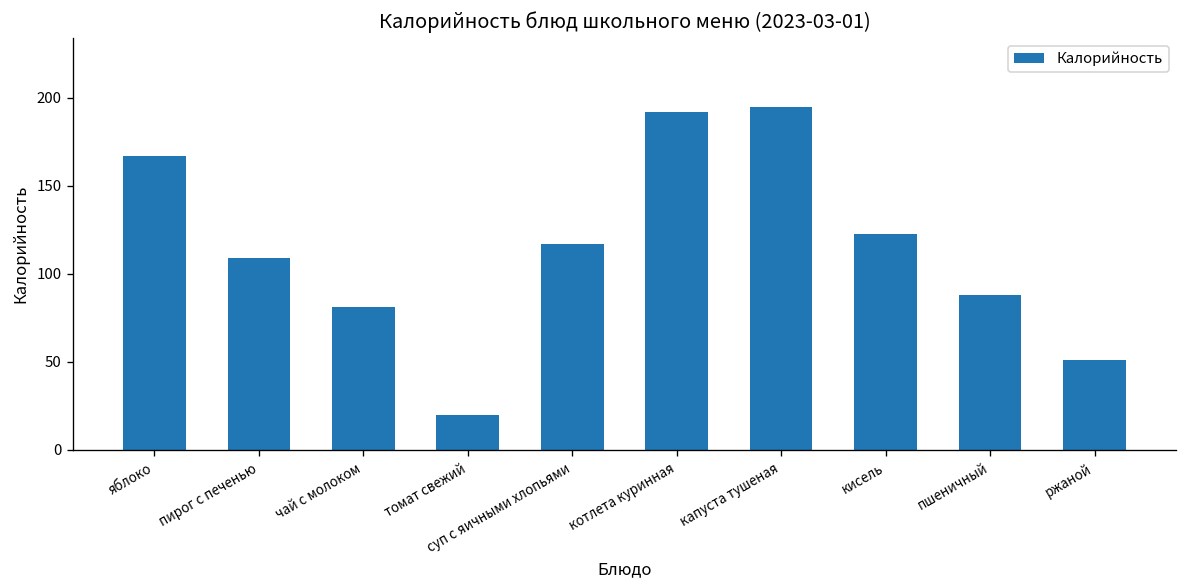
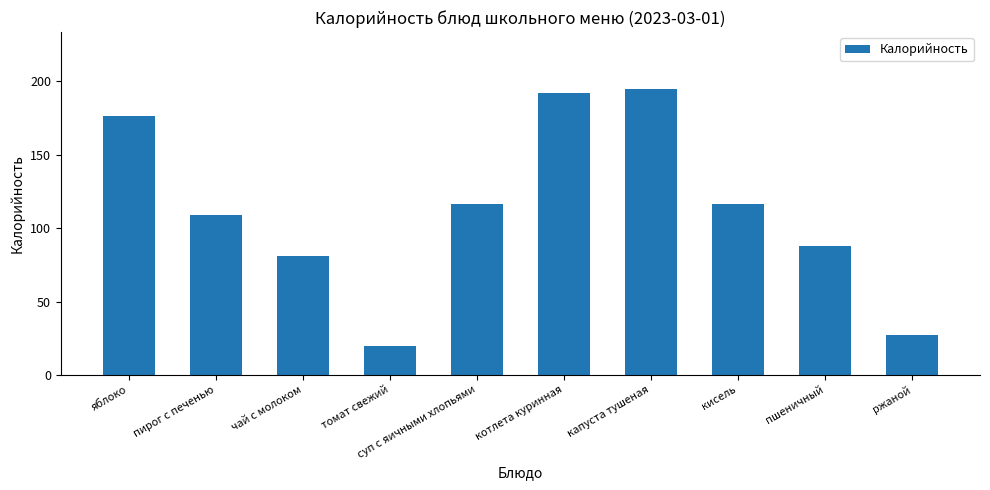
  {
-   "яблоко": 167,
+   "яблоко": 177,
    "пирог с печенью": 109,
    "чай с молоком": 81,
    "томат свежий": 20,
    "суп с яичными хлопьями": 117,
    "котлета куринная": 192,
    "капуста тушеная": 195,
-   "кисель": 122,
+   "кисель": 116,
    "пшеничный": 88,
-   "ржаной": 51
+   "ржаной": 28
  }
